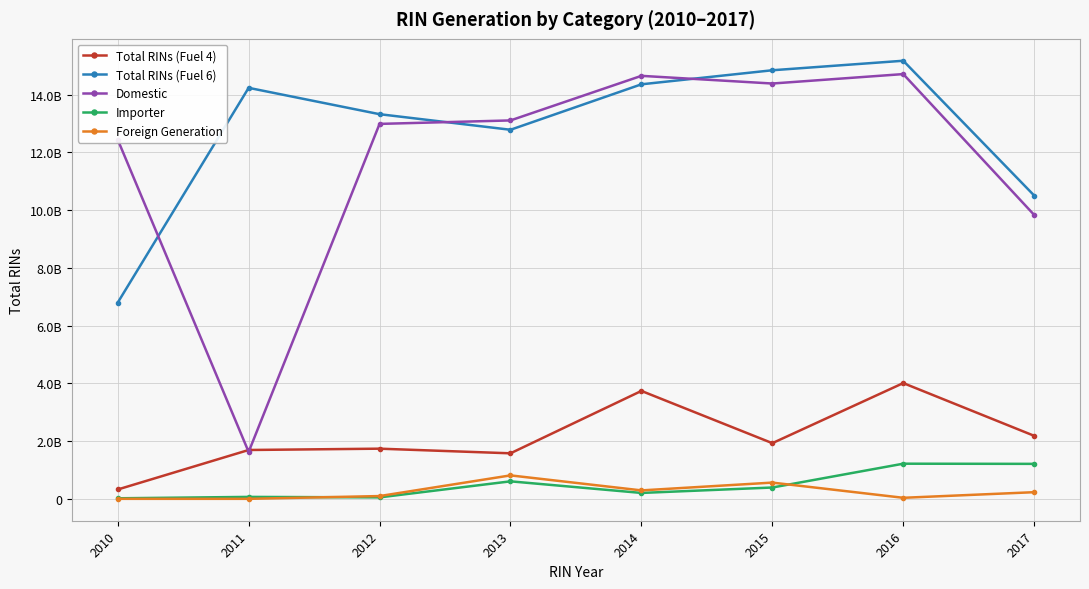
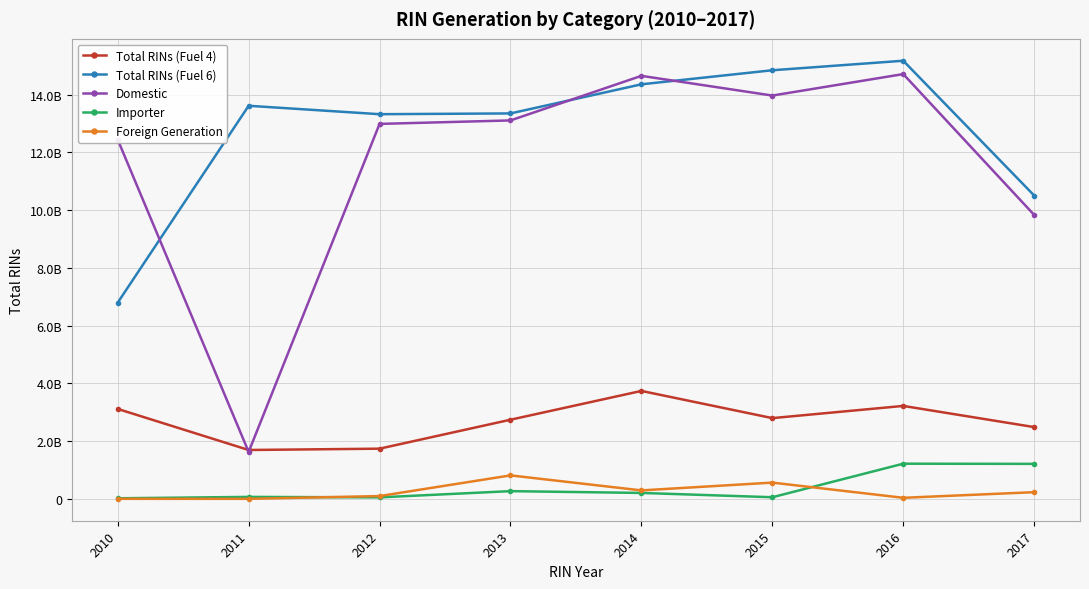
  {
    "Total RINs (Fuel 4)": {
-     "2010": 300000000,
+     "2010": 3100000000,
      "2012": 1700000000,
-     "2013": 1600000000,
+     "2013": 2700000000,
      "2014": 3700000000,
-     "2015": 1900000000,
-     "2016": 4000000000,
-     "2017": 2200000000
+     "2015": 2800000000,
+     "2016": 3200000000,
+     "2017": 2500000000
    },
    "Total RINs (Fuel 6)": {
      "2010": 6800000000,
-     "2011": 14200000000,
+     "2011": 13600000000,
      "2012": 13300000000,
-     "2013": 12800000000,
+     "2013": 13400000000,
      "2014": 14400000000,
      "2015": 14800000000,
      "2016": 15200000000,
      "2017": 10500000000
    },
    "Domestic": {
      "2012": 13000000000,
      "2013": 13100000000,
      "2014": 14700000000,
-     "2015": 14400000000,
+     "2015": 14000000000,
      "2016": 14700000000,
      "2017": 9800000000
    },
    "Importer": {
-     "2013": 600000000,
-     "2015": 400000000,
+     "2013": 300000000,
+     "2015": 100000000,
      "2016": 1200000000,
      "2017": 1200000000
    },
    "Foreign Generation": {
      "2013": 800000000,
      "2015": 600000000,
      "2016": 0,
      "2017": 200000000
    }
  }
